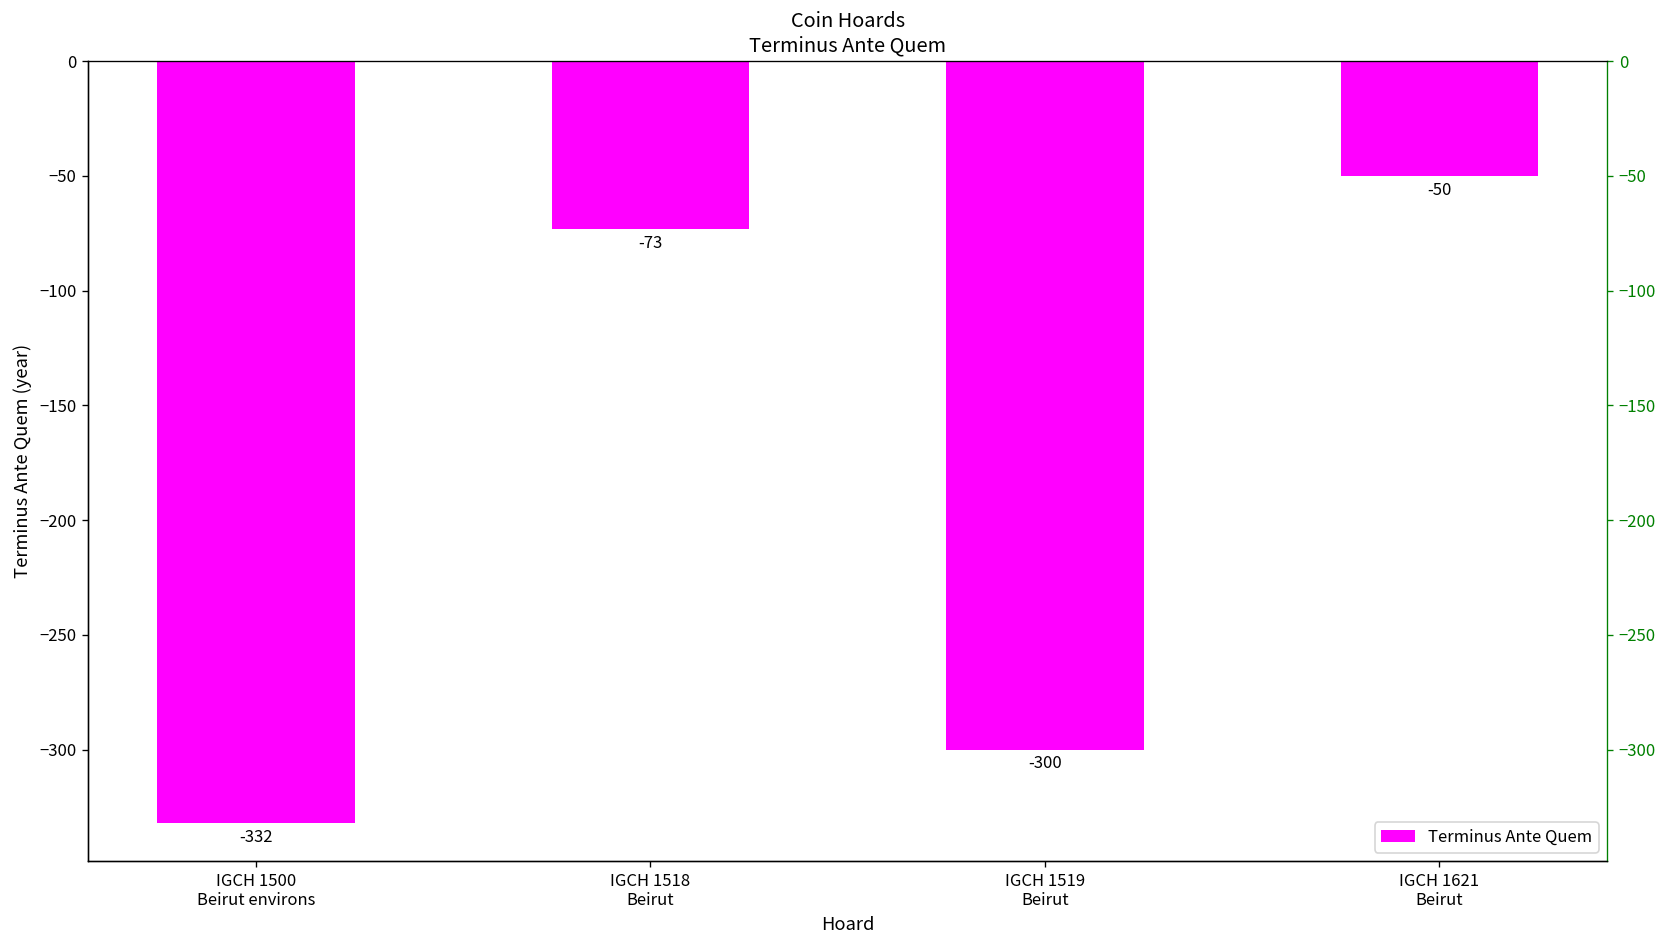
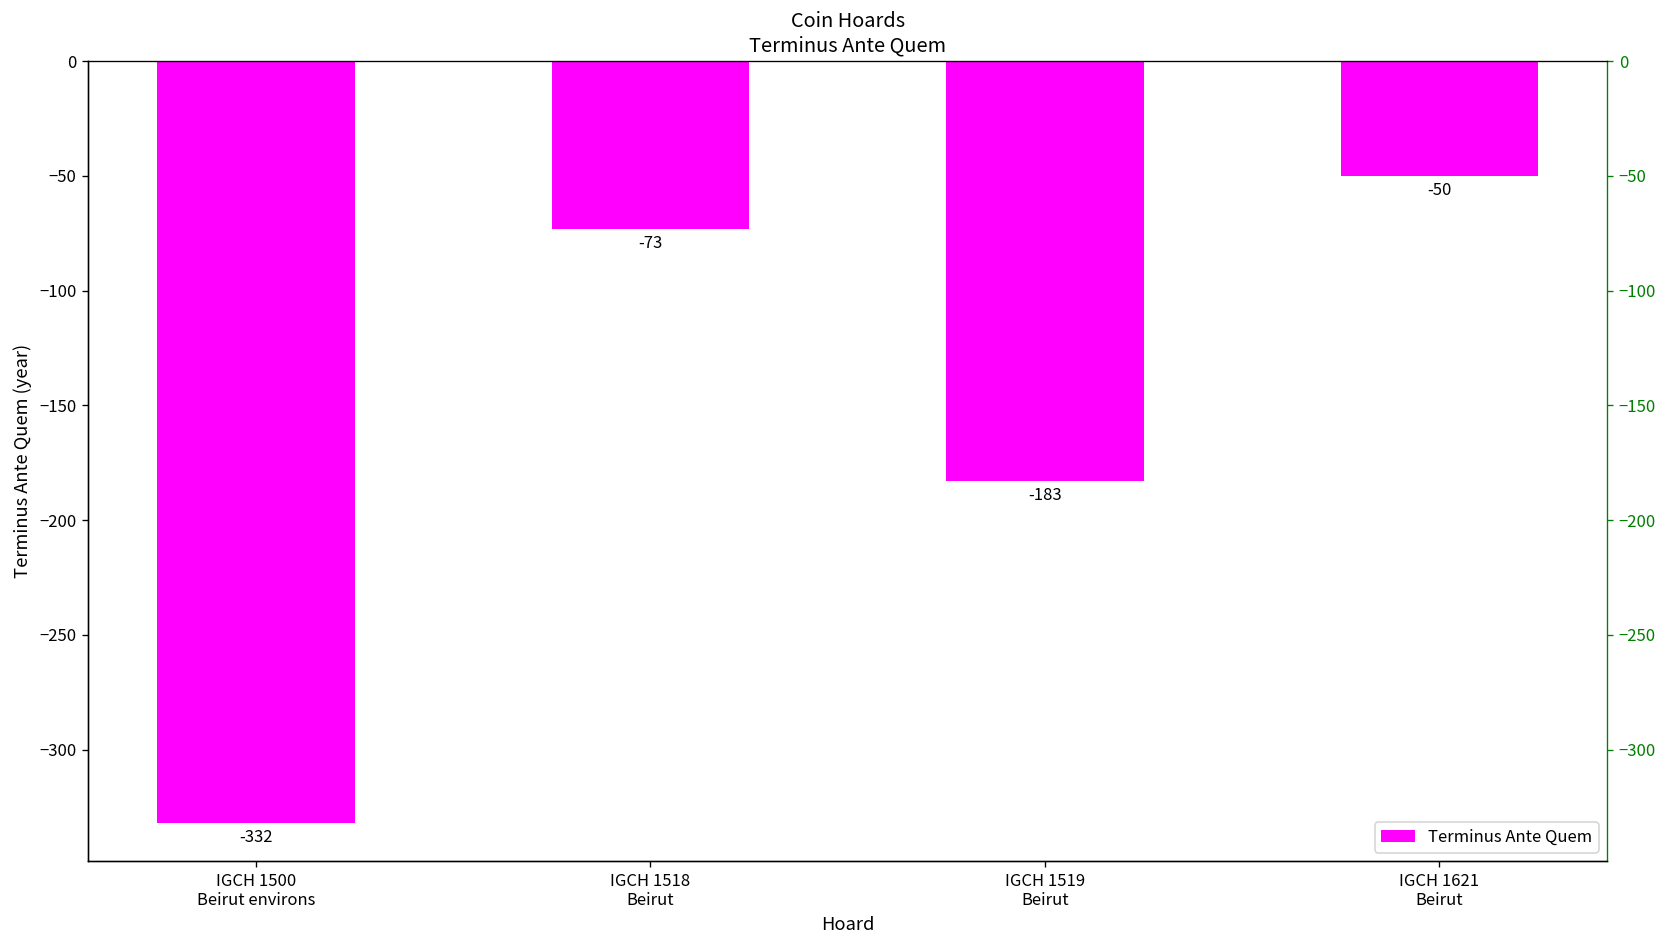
  {
    "IGCH 1500 Beirut environs": -332,
    "IGCH 1518 Beirut": -73,
-   "IGCH 1519 Beirut": -300,
+   "IGCH 1519 Beirut": -183,
    "IGCH 1621 Beirut": -50
  }
